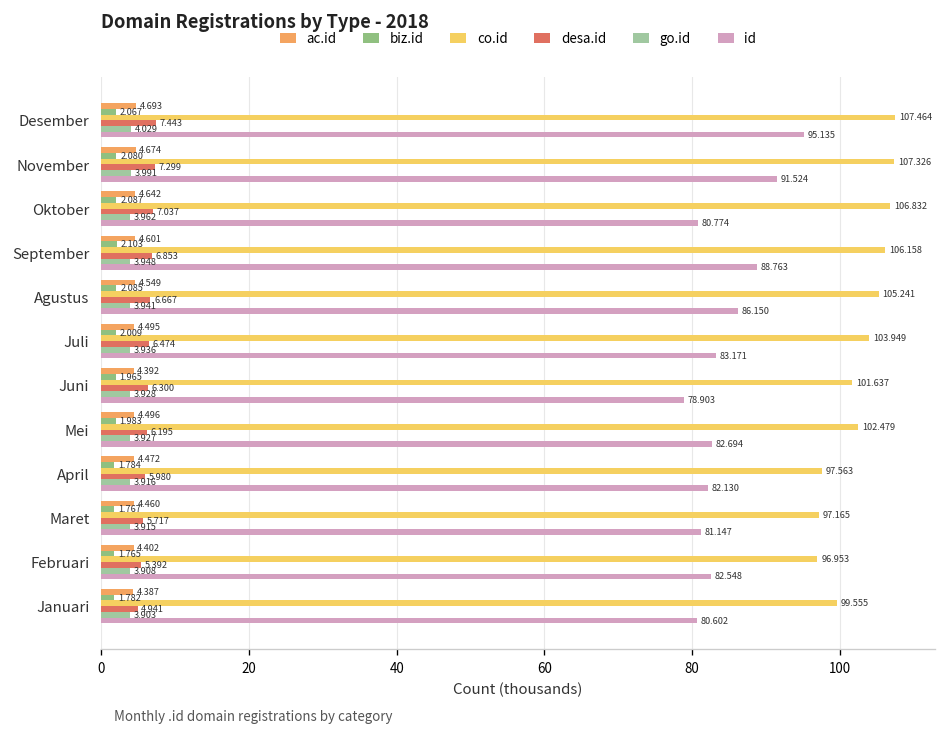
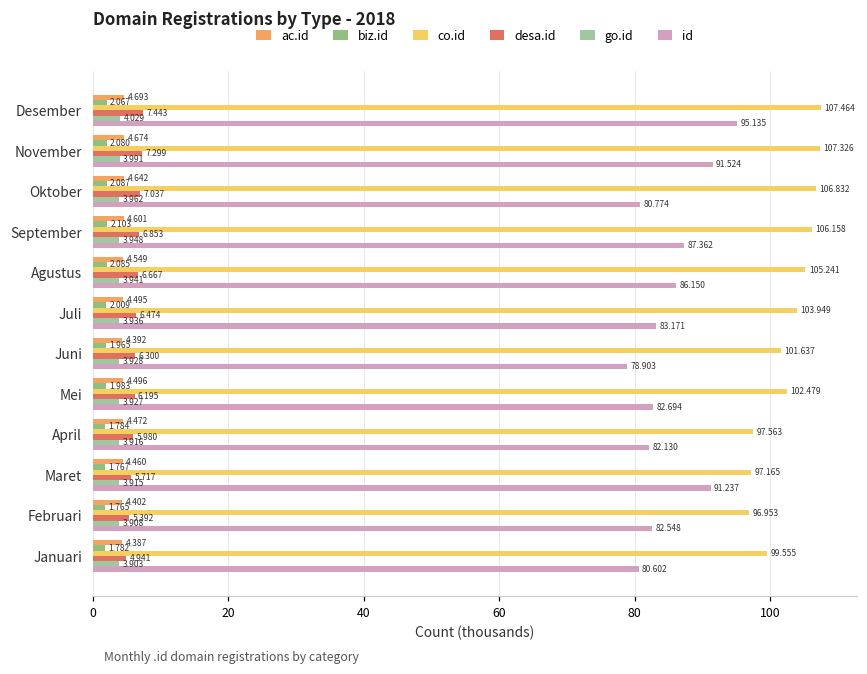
  {
    "id": {
      "Desember": 95.135,
      "November": 91.524,
      "Oktober": 80.774,
-     "September": 88.763,
+     "September": 87.362,
      "Agustus": 86.150,
      "Juli": 83.171,
      "Juni": 78.903,
      "Mei": 82.694,
      "April": 82.130,
-     "Maret": 81.147,
+     "Maret": 91.237,
      "Februari": 82.548,
      "Januari": 80.602
    }
  }
